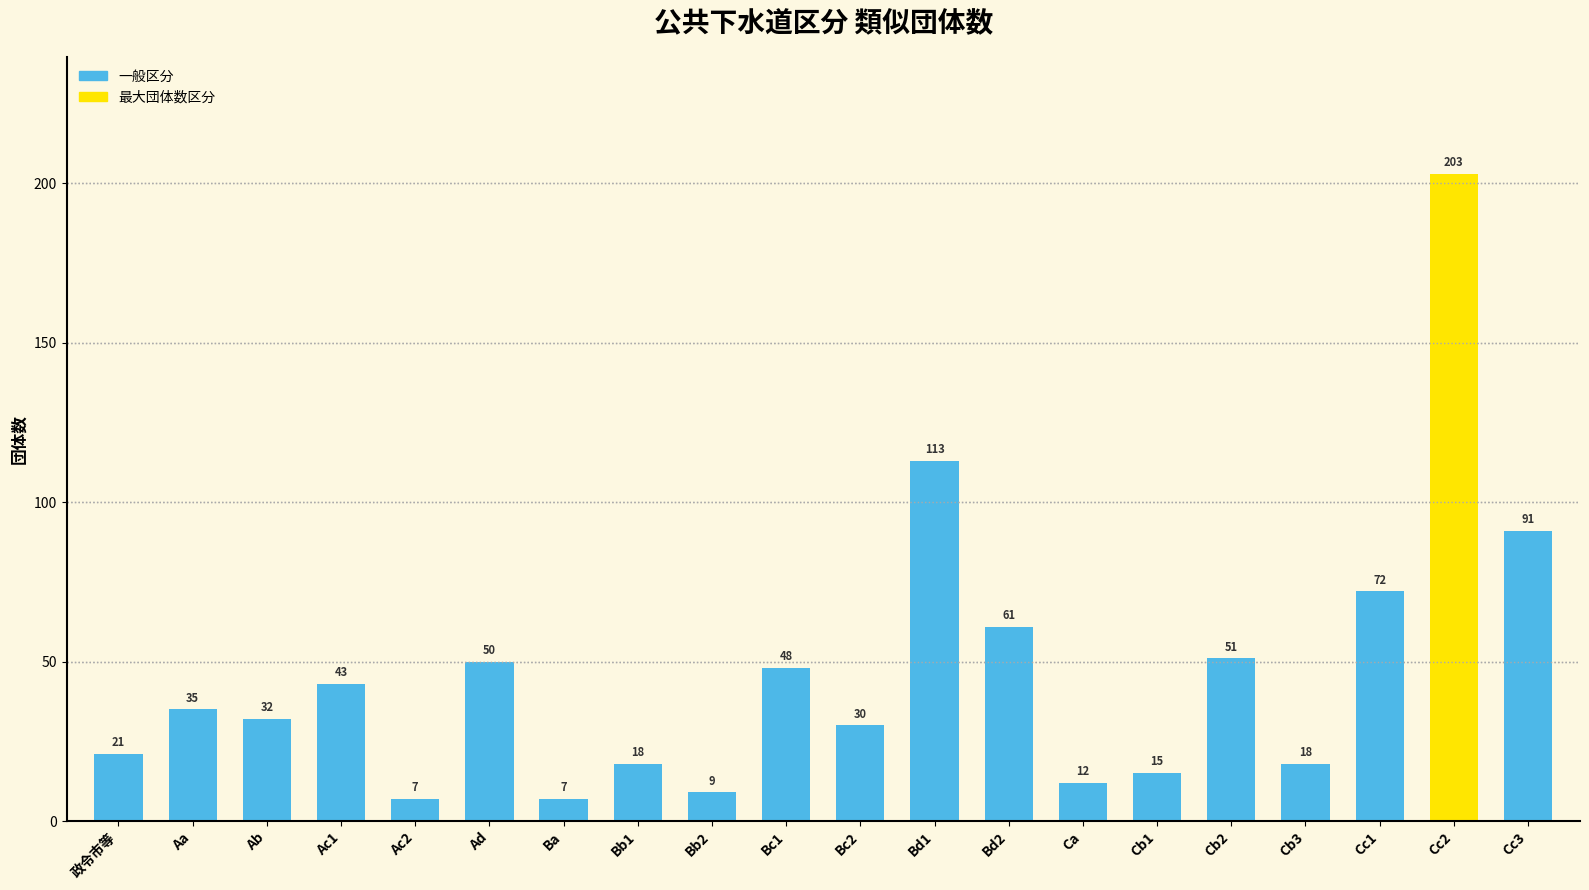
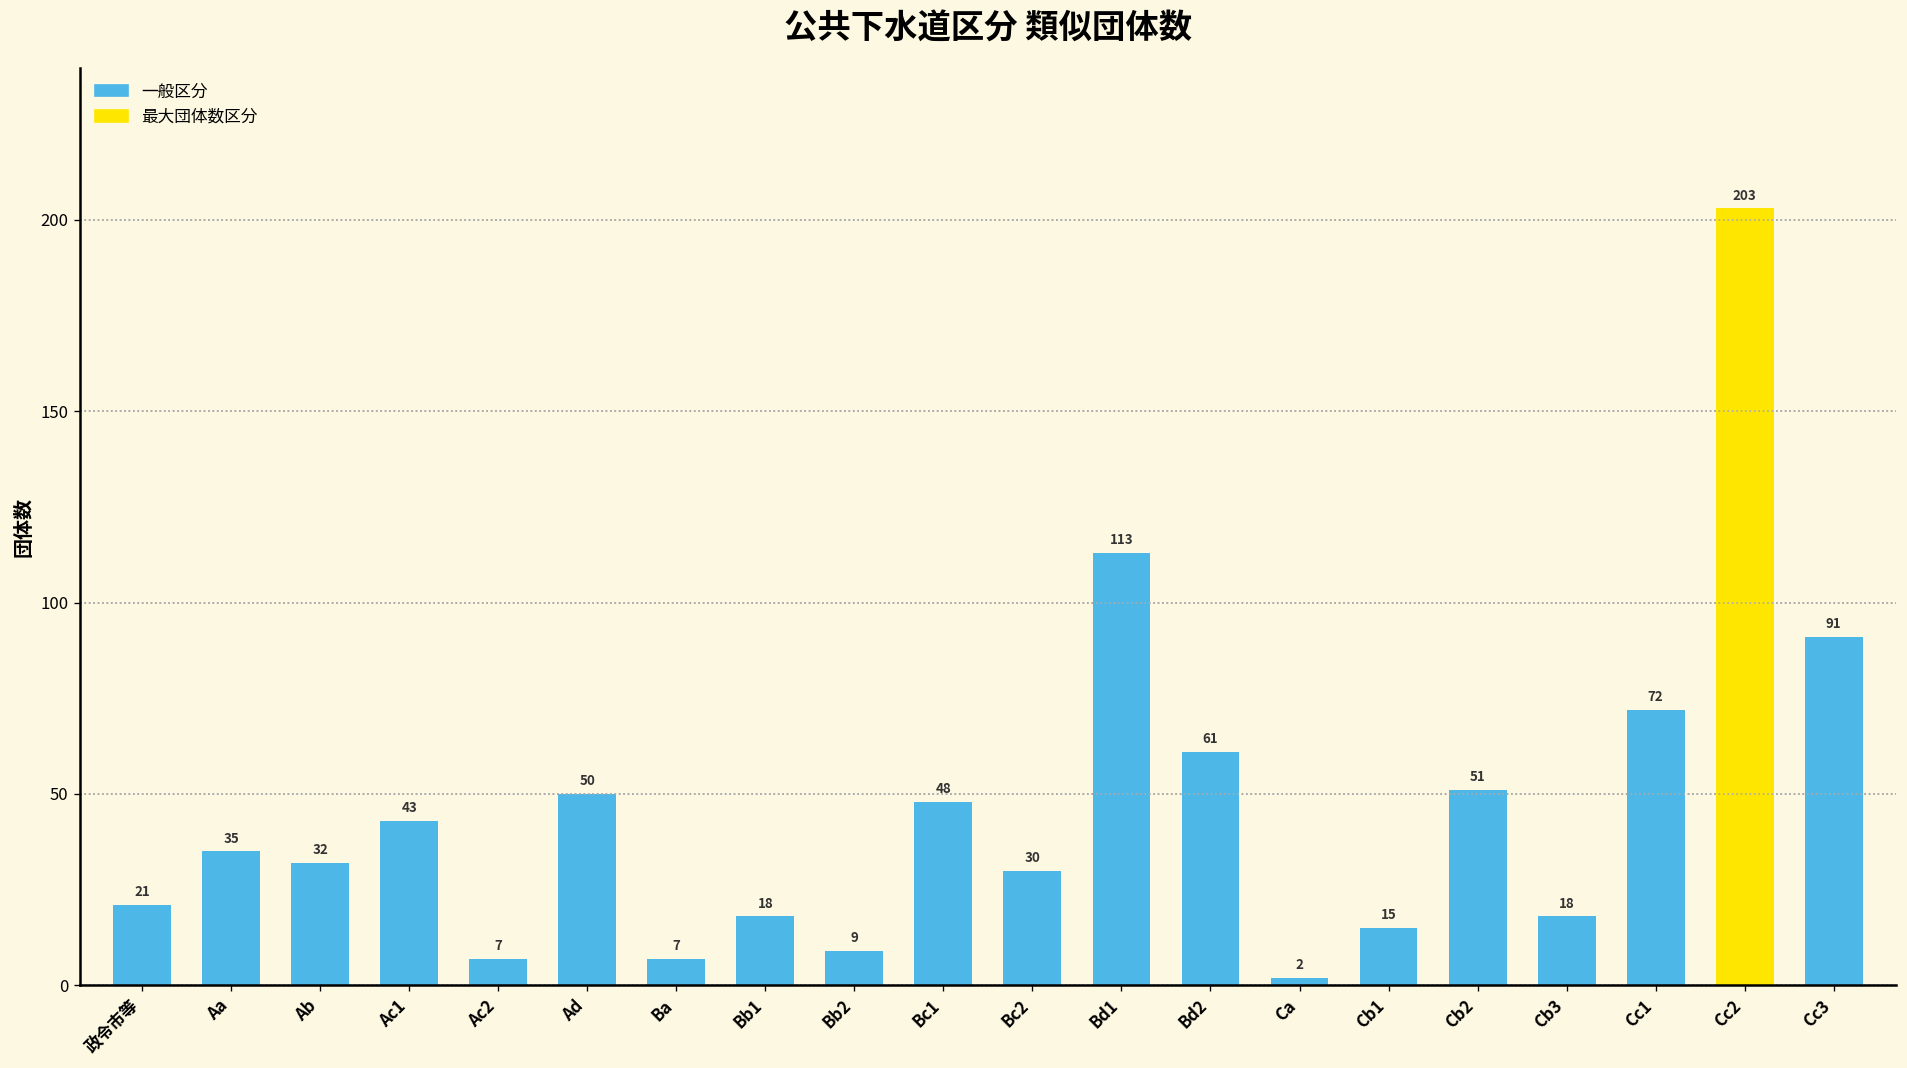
  {
    "政令市等": 21,
    "Aa": 35,
    "Ab": 32,
    "Ac1": 43,
    "Ac2": 7,
    "Ad": 50,
    "Ba": 7,
    "Bb1": 18,
    "Bb2": 9,
    "Bc1": 48,
    "Bc2": 30,
    "Bd1": 113,
    "Bd2": 61,
-   "Ca": 12,
+   "Ca": 2,
    "Cb1": 15,
    "Cb2": 51,
    "Cb3": 18,
    "Cc1": 72,
    "Cc2": 203,
    "Cc3": 91
  }
